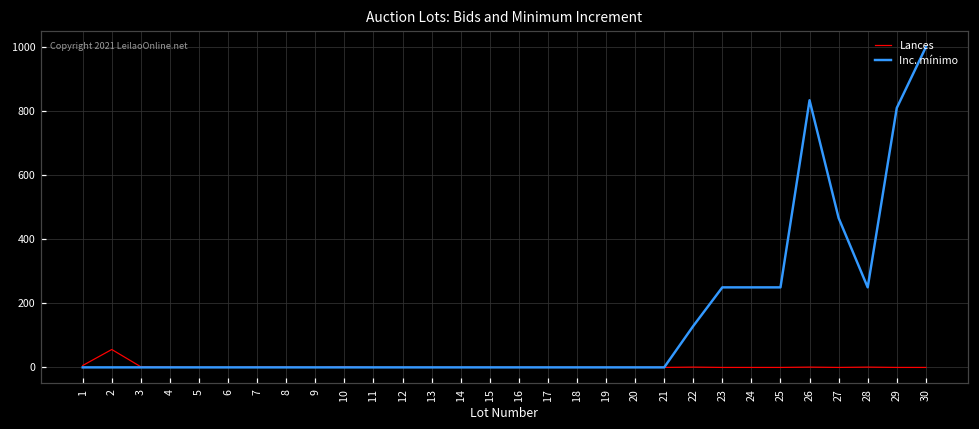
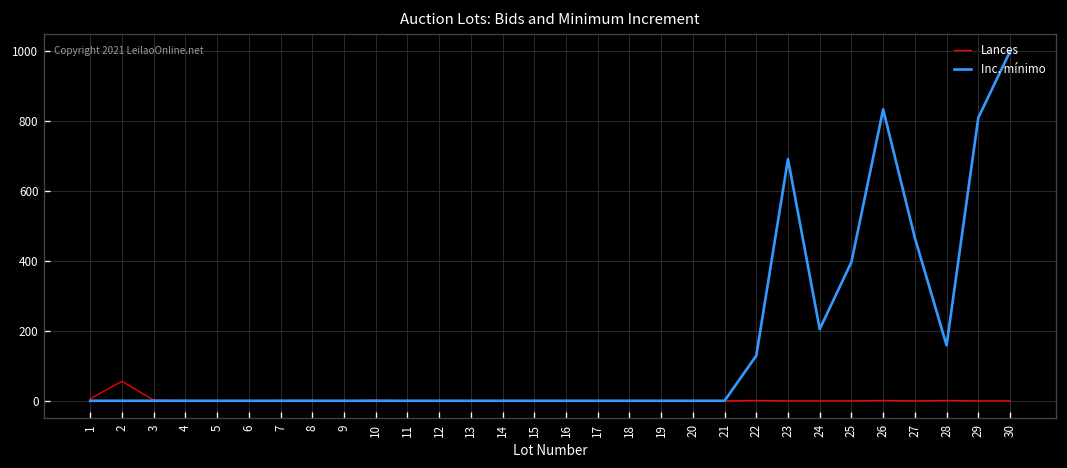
  {
    "Lances": {
      "2": 60,
      "22": 0,
      "23": 0,
      "24": 0,
      "25": 0,
      "26": 0,
      "27": 0,
      "28": 0,
      "29": 0,
      "30": 0
    },
    "Inc. mínimo": {
      "2": 0,
      "22": 130,
-     "23": 250,
-     "24": 250,
-     "25": 250,
+     "23": 690,
+     "24": 210,
+     "25": 400,
      "26": 830,
      "27": 470,
-     "28": 250,
+     "28": 160,
      "29": 810
    }
  }
